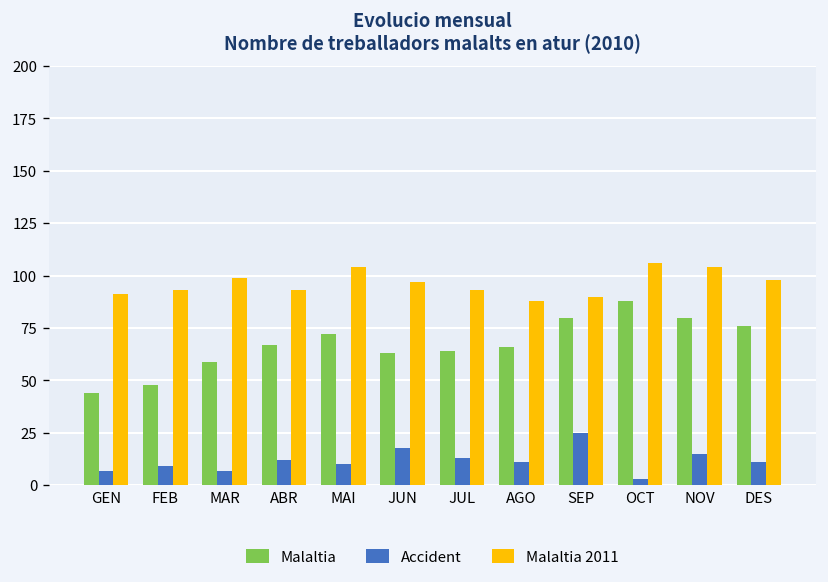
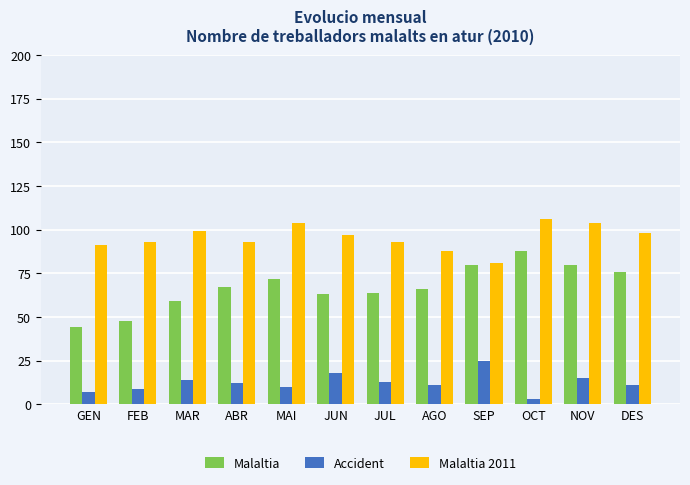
  {
    "Malaltia": {
      "GEN": 44,
      "FEB": 48,
      "MAR": 59,
      "ABR": 67,
      "MAI": 72,
      "JUN": 63,
      "JUL": 64,
      "AGO": 66,
      "SEP": 80,
      "OCT": 88,
      "NOV": 80,
      "DES": 76
    },
    "Accident": {
      "GEN": 7,
      "FEB": 9,
-     "MAR": 7,
+     "MAR": 14,
      "ABR": 12,
      "MAI": 10,
      "JUN": 18,
      "JUL": 13,
      "AGO": 11,
      "SEP": 25,
      "OCT": 3,
      "NOV": 15,
      "DES": 11
    },
    "Malaltia 2011": {
      "GEN": 91,
      "FEB": 93,
      "MAR": 99,
      "ABR": 93,
      "MAI": 104,
      "JUN": 97,
      "JUL": 93,
      "AGO": 88,
-     "SEP": 90,
+     "SEP": 81,
      "OCT": 106,
      "NOV": 104,
      "DES": 98
    }
  }
